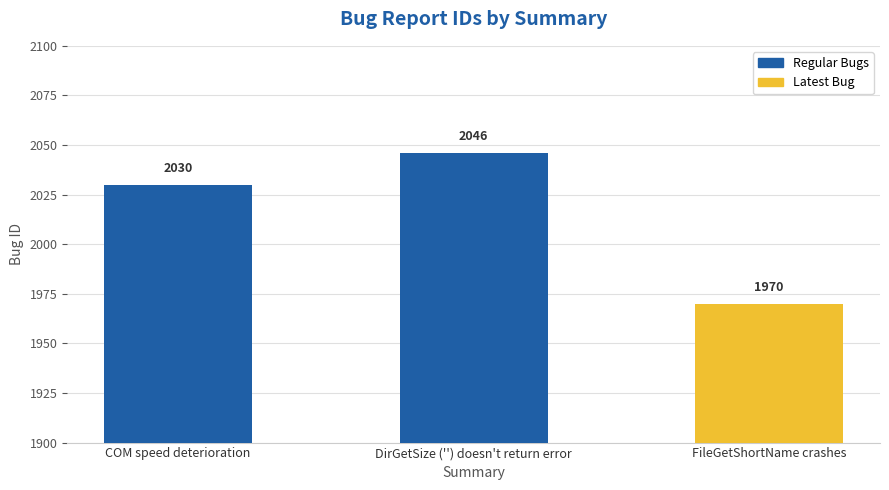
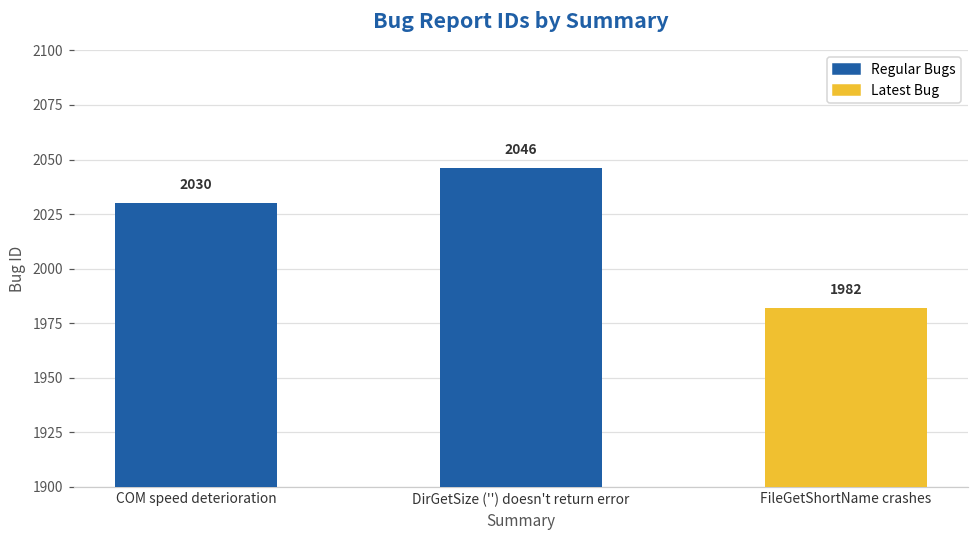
  {
    "COM speed deterioration": 2030,
    "DirGetSize ('') doesn't return error": 2046,
-   "FileGetShortName crashes": 1970
+   "FileGetShortName crashes": 1982
  }
